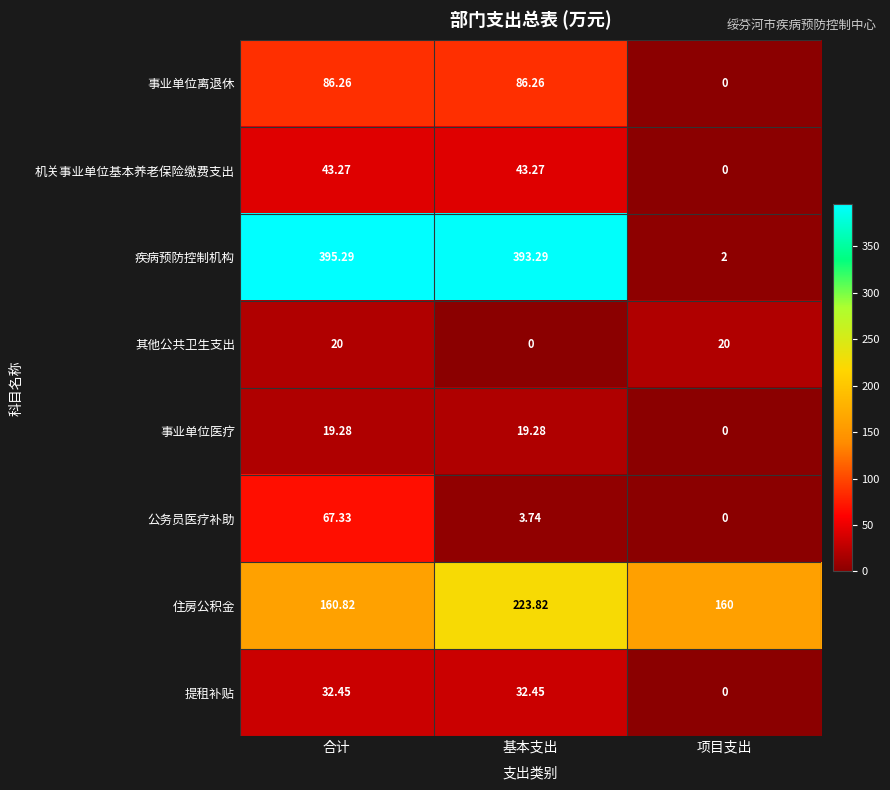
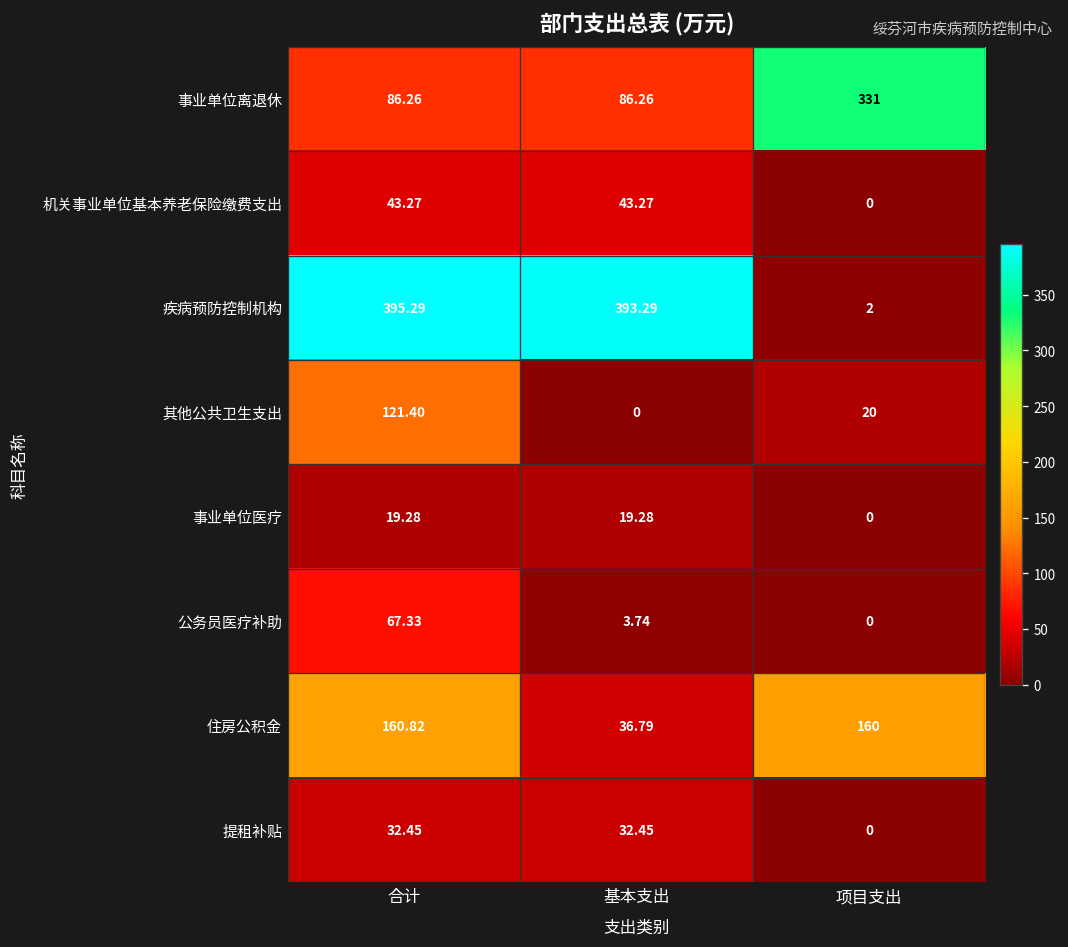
  {
    "事业单位离退休": {
      "合计": 86.26,
      "基本支出": 86.26,
-     "项目支出": 0
+     "项目支出": 331
    },
    "机关事业单位基本养老保险缴费支出": {
      "合计": 43.27,
      "基本支出": 43.27,
      "项目支出": 0
    },
    "疾病预防控制机构": {
      "合计": 395.29,
      "基本支出": 393.29,
      "项目支出": 2
    },
    "其他公共卫生支出": {
-     "合计": 20,
+     "合计": 121.40,
      "基本支出": 0,
      "项目支出": 20
    },
    "事业单位医疗": {
      "合计": 19.28,
      "基本支出": 19.28,
      "项目支出": 0
    },
    "公务员医疗补助": {
      "合计": 67.33,
      "基本支出": 3.74,
      "项目支出": 0
    },
    "住房公积金": {
      "合计": 160.82,
-     "基本支出": 223.82,
+     "基本支出": 36.79,
      "项目支出": 160
    },
    "提租补贴": {
      "合计": 32.45,
      "基本支出": 32.45,
      "项目支出": 0
    }
  }
